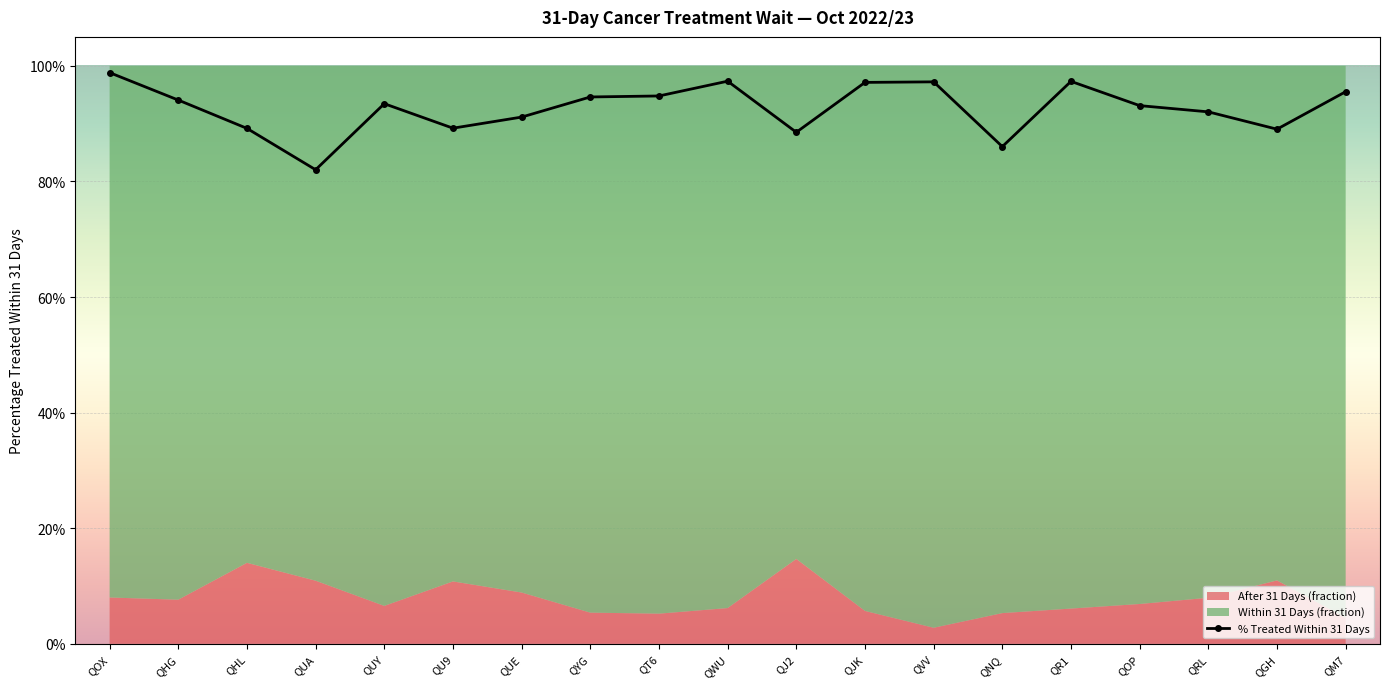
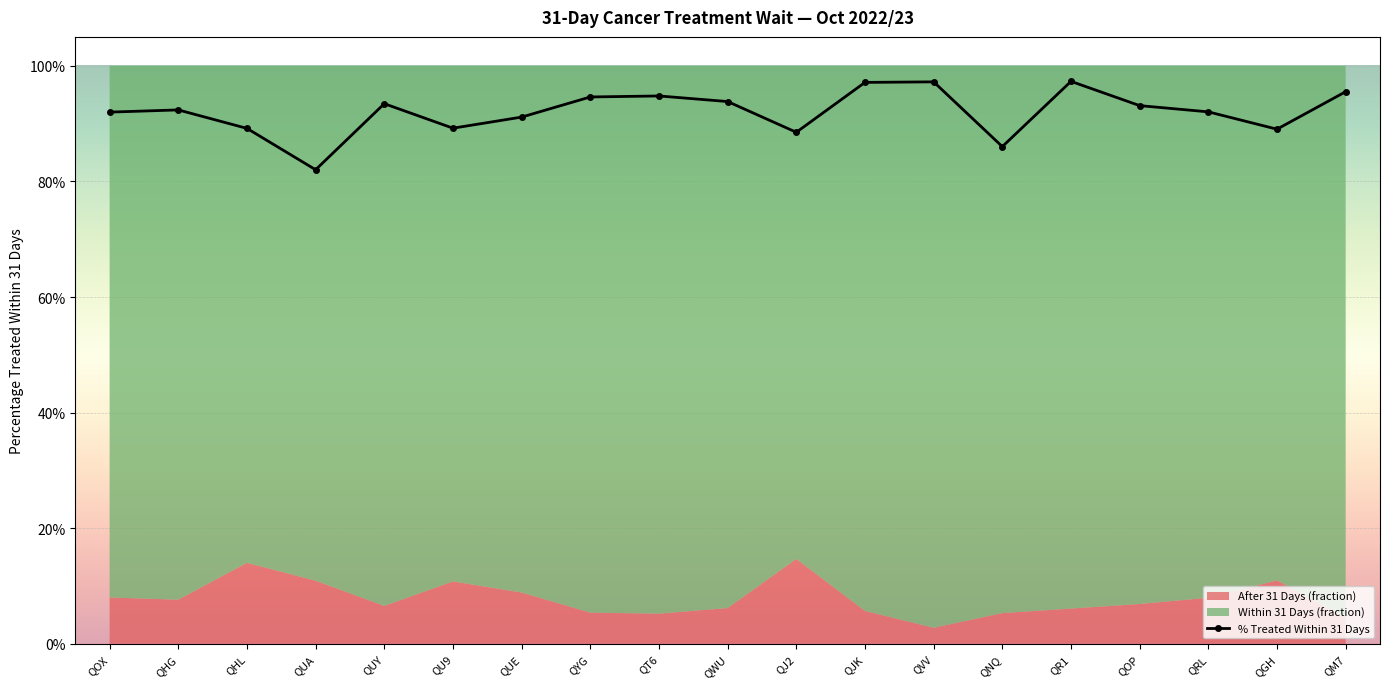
  {
    "% Treated Within 31 Days": {
-     "QOX": "99%",
-     "QHG": "94%",
+     "QOX": "92%",
+     "QHG": "92%",
      "QHL": "89%",
      "QUA": "82%",
      "QUY": "93%",
      "QU9": "89%",
      "QUE": "91%",
      "QYG": "95%",
      "QT6": "95%",
-     "QWU": "97%",
+     "QWU": "94%",
      "QJ2": "88%",
      "QJK": "97%",
      "QVV": "97%",
      "QNQ": "86%",
      "QR1": "97%",
      "QOP": "93%",
      "QRL": "92%",
      "QGH": "89%",
      "QM7": "96%"
    },
    "After 31 Days (fraction)": {
      "QOX": "8%",
      "QHG": "8%",
      "QHL": "14%",
      "QUA": "11%",
      "QUY": "7%",
      "QU9": "11%",
      "QUE": "9%",
      "QYG": "5%",
      "QT6": "5%",
      "QWU": "6%",
      "QJ2": "15%",
      "QJK": "6%",
      "QVV": "3%",
      "QNQ": "5%",
      "QR1": "6%",
      "QOP": "7%",
      "QGH": "11%"
    },
    "Within 31 Days (fraction)": {
      "QOX": "92%",
      "QHG": "92%",
      "QHL": "86%",
      "QUA": "89%",
      "QUY": "93%",
      "QU9": "89%",
      "QUE": "91%",
      "QYG": "95%",
      "QT6": "95%",
      "QWU": "94%",
      "QJ2": "85%",
      "QJK": "94%",
      "QVV": "97%",
      "QNQ": "95%",
      "QR1": "94%",
      "QOP": "93%",
      "QRL": "92%",
      "QGH": "89%",
      "QM7": "96%"
    }
  }
